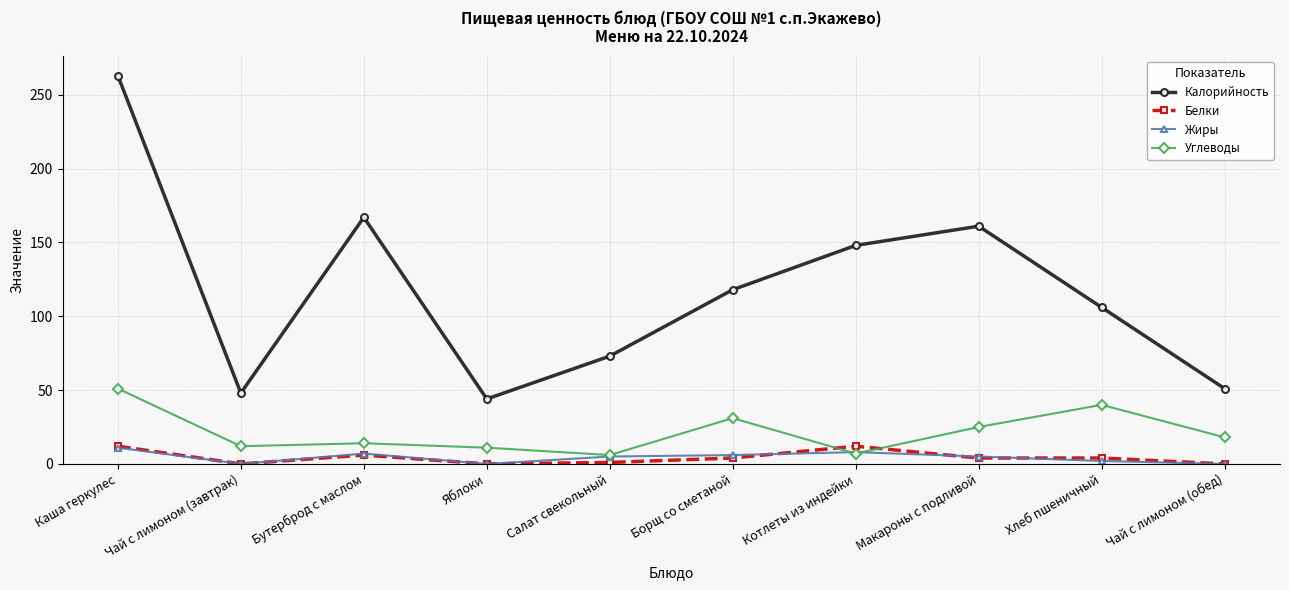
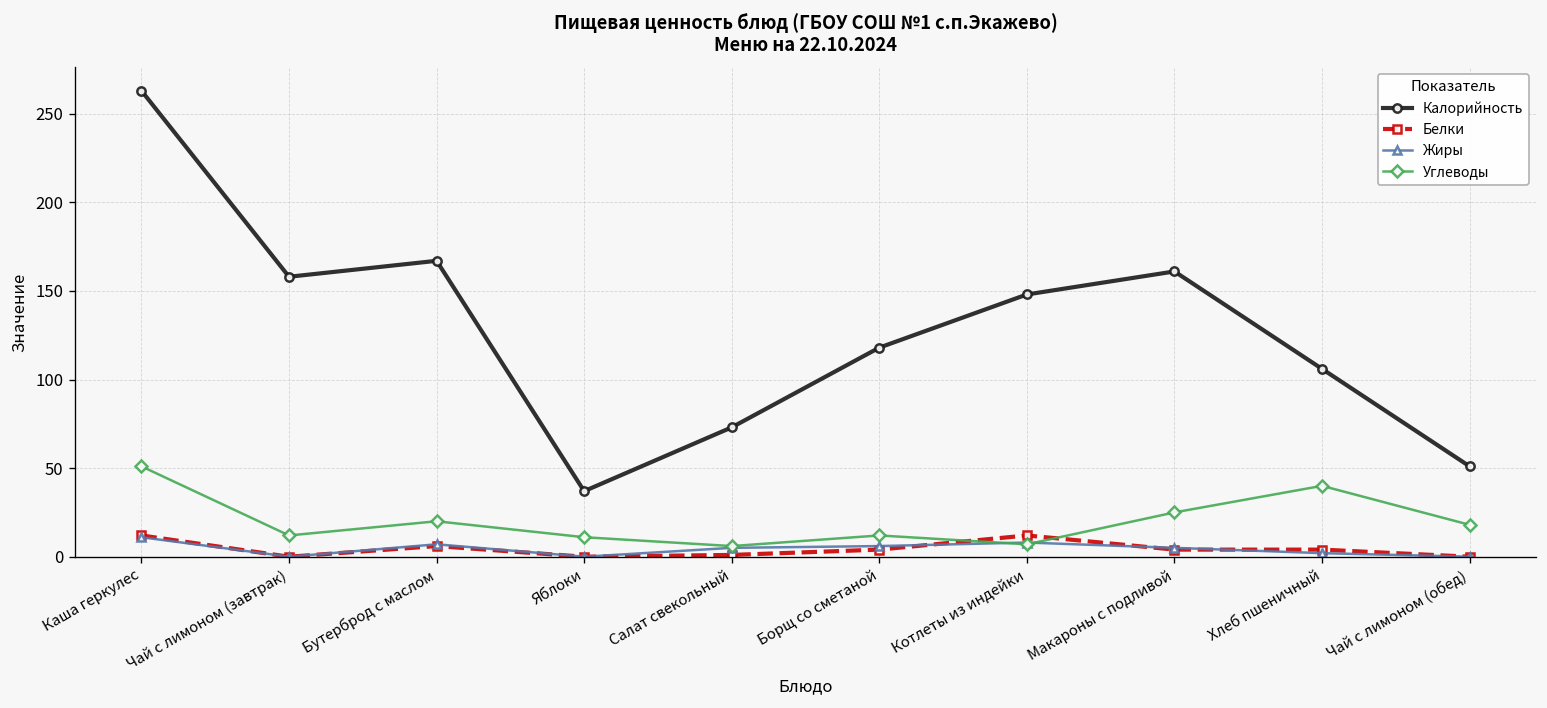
  {
    "Калорийность": {
      "Каша геркулес": 263,
-     "Чай с лимоном (завтрак)": 48,
+     "Чай с лимоном (завтрак)": 158,
      "Бутерброд с маслом": 167,
-     "Яблоки": 44,
+     "Яблоки": 37,
      "Салат свекольный": 73,
      "Борщ со сметаной": 118,
      "Котлеты из индейки": 148,
      "Макароны с подливой": 161,
      "Хлеб пшеничный": 106,
      "Чай с лимоном (обед)": 51
    },
    "Белки": {
      "Салат свекольный": 1,
      "Борщ со сметаной": 4,
      "Котлеты из индейки": 12,
      "Хлеб пшеничный": 4
    },
    "Жиры": {
      "Борщ со сметаной": 6,
      "Хлеб пшеничный": 2
    },
    "Углеводы": {
      "Каша геркулес": 51,
      "Чай с лимоном (завтрак)": 12,
-     "Бутерброд с маслом": 14,
+     "Бутерброд с маслом": 20,
      "Яблоки": 11,
-     "Борщ со сметаной": 31,
+     "Борщ со сметаной": 12,
      "Макароны с подливой": 25,
      "Хлеб пшеничный": 40,
      "Чай с лимоном (обед)": 18
    }
  }
